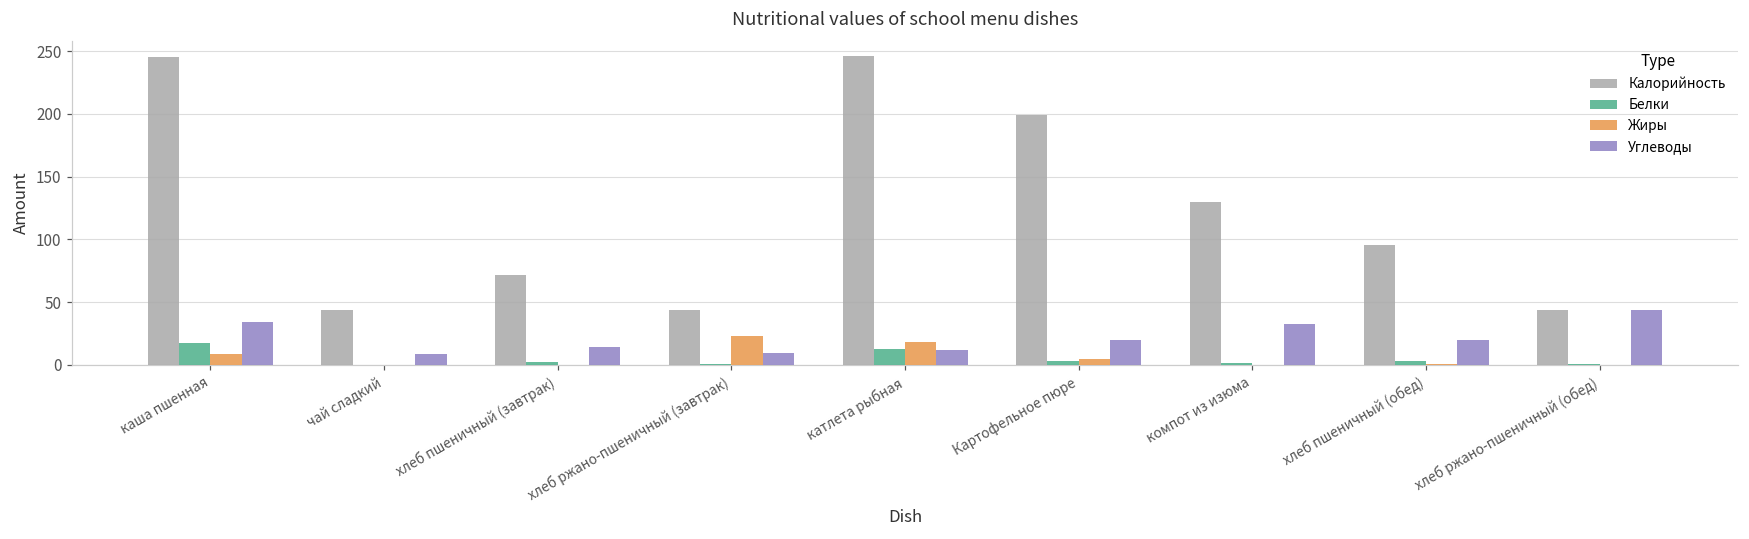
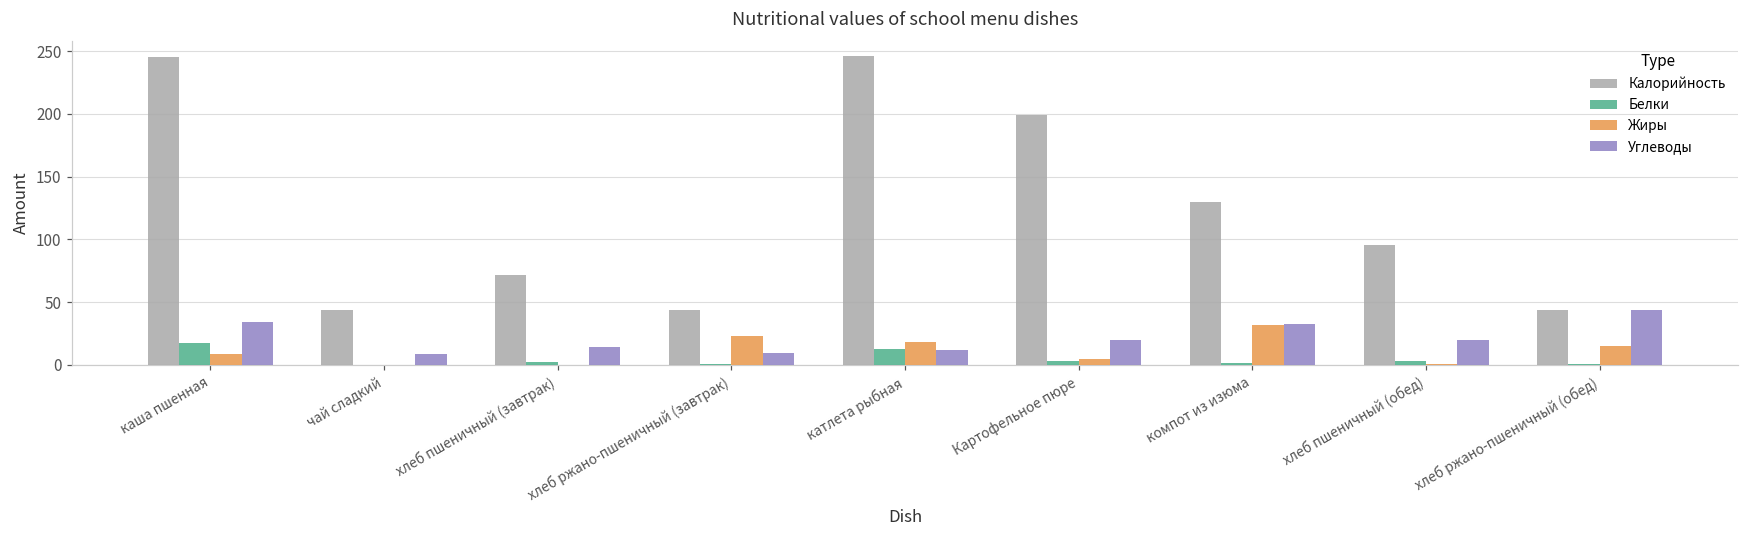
  {
    "Белки": {
      "каша пшенная": 17,
      "хлеб пшеничный (завтрак)": 2,
      "катлета рыбная": 13,
      "Картофельное пюре": 3,
      "хлеб пшеничный (обед)": 3
    },
    "Жиры": {
      "каша пшенная": 9,
      "хлеб ржано-пшеничный (завтрак)": 23,
      "катлета рыбная": 18,
      "Картофельное пюре": 5,
-     "компот из изюма": 0,
-     "хлеб ржано-пшеничный (обед)": 0
+     "компот из изюма": 32,
+     "хлеб ржано-пшеничный (обед)": 15
    }
  }
